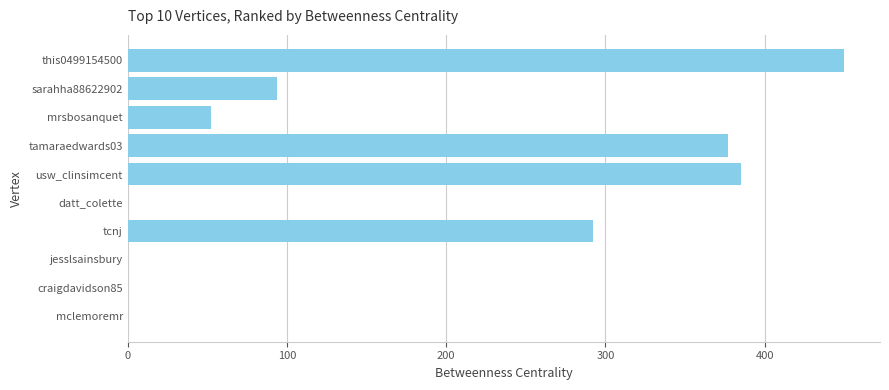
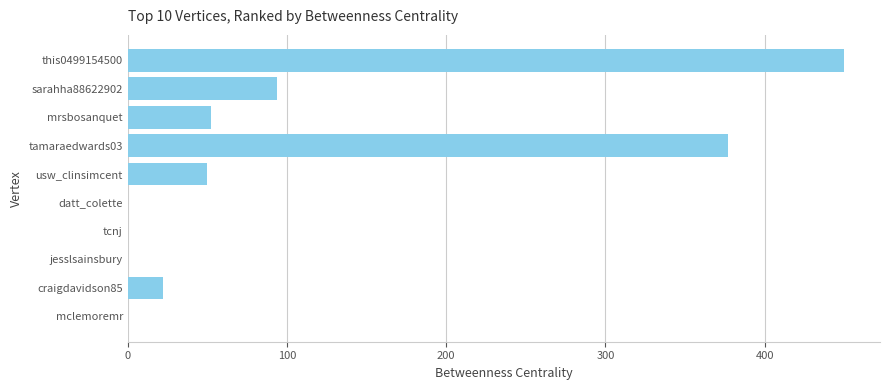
  {
    "this0499154500": 450,
    "sarahha88622902": 94,
    "mrsbosanquet": 52,
    "tamaraedwards03": 377,
-   "usw_clinsimcent": 385,
+   "usw_clinsimcent": 50,
    "datt_colette": 0,
-   "tcnj": 292,
+   "tcnj": 0,
    "jesslsainsbury": 0,
-   "craigdavidson85": 0,
+   "craigdavidson85": 22,
    "mclemoremr": 0
  }
